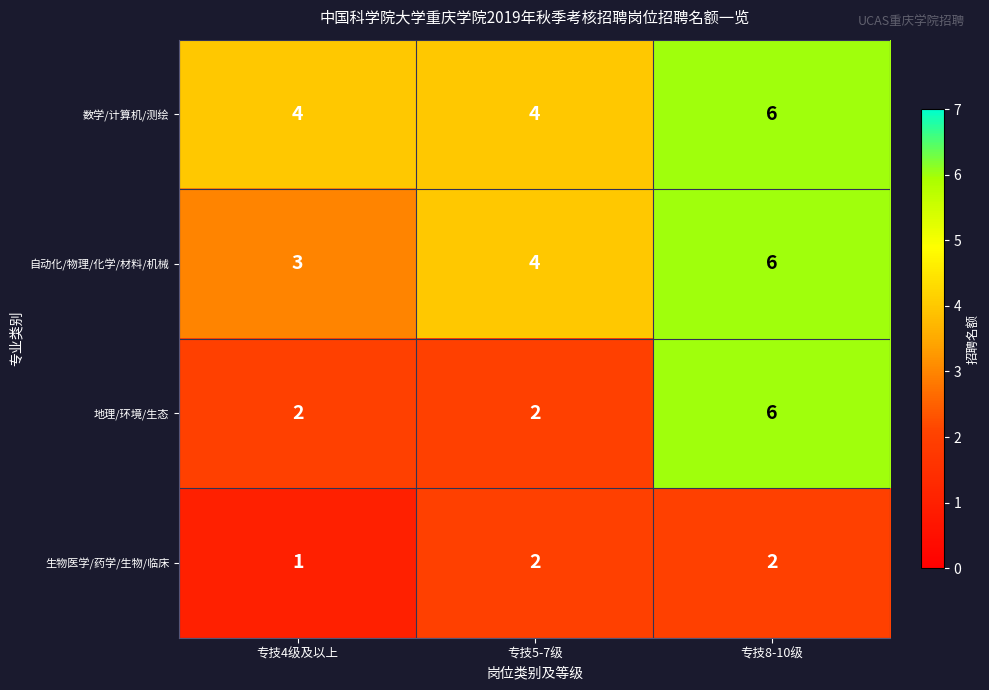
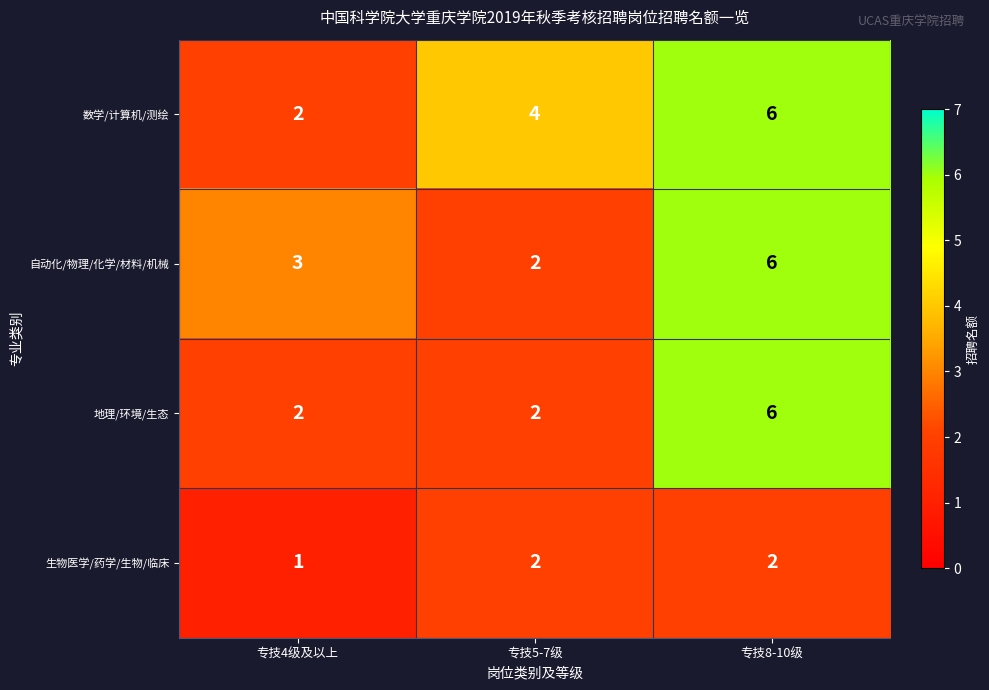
  {
    "数学/计算机/测绘": {
-     "专技4级及以上": 4,
+     "专技4级及以上": 2,
      "专技5-7级": 4,
      "专技8-10级": 6
    },
    "自动化/物理/化学/材料/机械": {
      "专技4级及以上": 3,
-     "专技5-7级": 4,
+     "专技5-7级": 2,
      "专技8-10级": 6
    },
    "地理/环境/生态": {
      "专技4级及以上": 2,
      "专技5-7级": 2,
      "专技8-10级": 6
    },
    "生物医学/药学/生物/临床": {
      "专技4级及以上": 1,
      "专技5-7级": 2,
      "专技8-10级": 2
    }
  }
